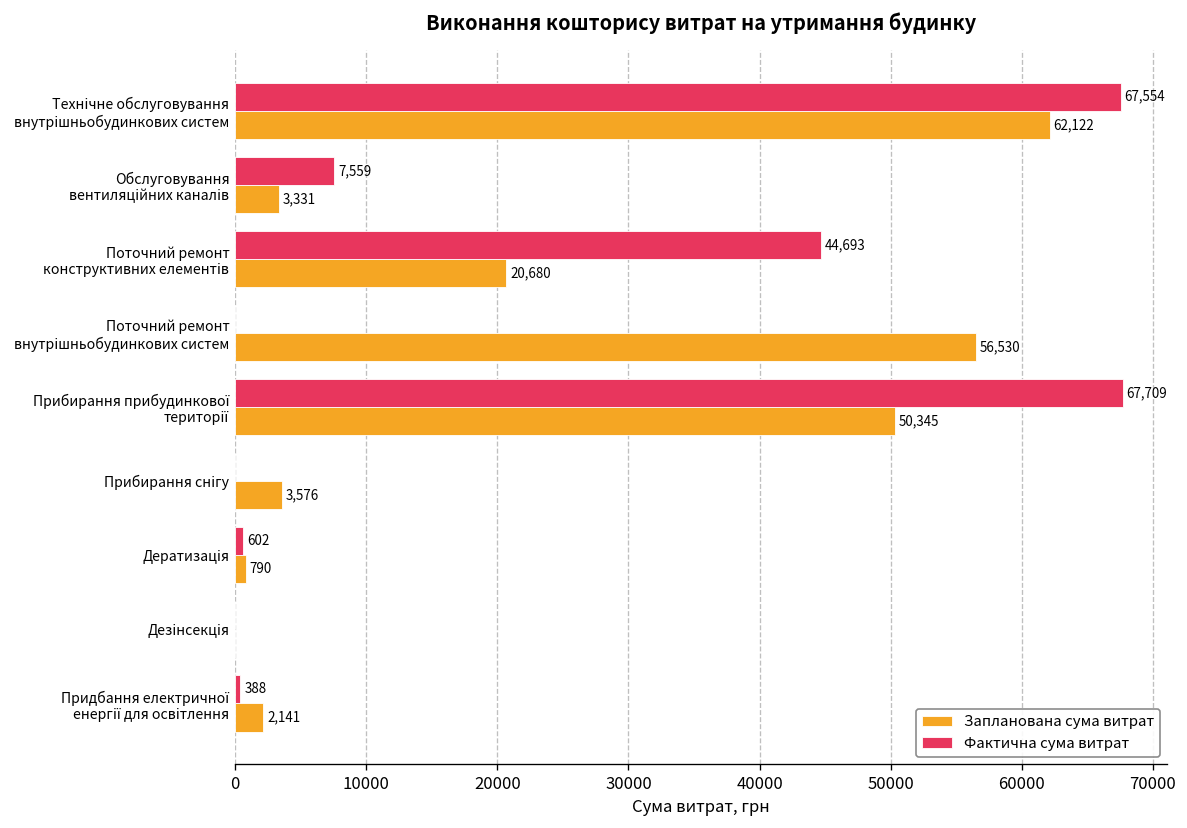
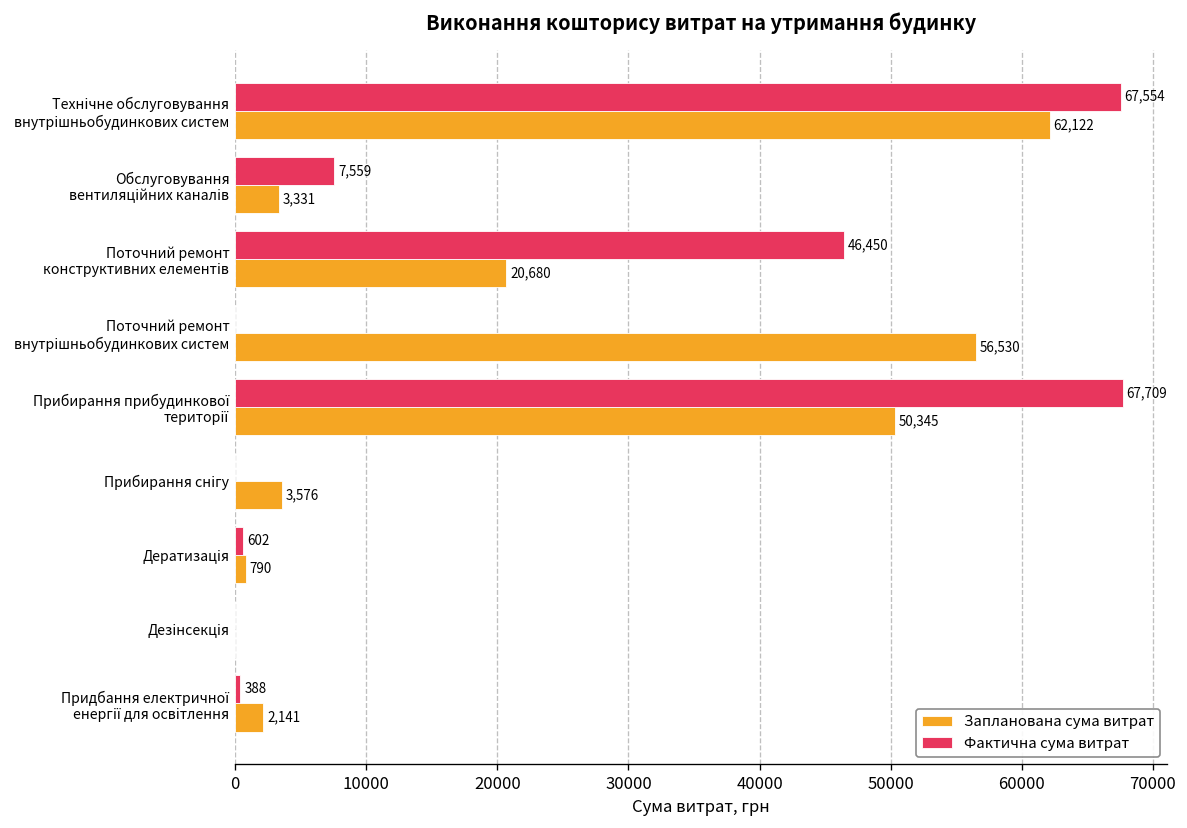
  {
    "Запланована сума витрат": {
      "Технічне обслуговування внутрішньобудинкових систем": "62,122",
      "Обслуговування вентиляційних каналів": "3,331",
      "Поточний ремонт конструктивних елементів": "20,680",
      "Поточний ремонт внутрішньобудинкових систем": "56,530",
      "Прибирання прибудинкової території": "50,345",
      "Прибирання снігу": "3,576",
      "Дератизація": "790",
      "Придбання електричної енергії для освітлення": "2,141"
    },
    "Фактична сума витрат": {
      "Технічне обслуговування внутрішньобудинкових систем": "67,554",
      "Обслуговування вентиляційних каналів": "7,559",
-     "Поточний ремонт конструктивних елементів": "44,693",
+     "Поточний ремонт конструктивних елементів": "46,450",
      "Прибирання прибудинкової території": "67,709",
      "Дератизація": "602",
      "Придбання електричної енергії для освітлення": "388"
    }
  }
